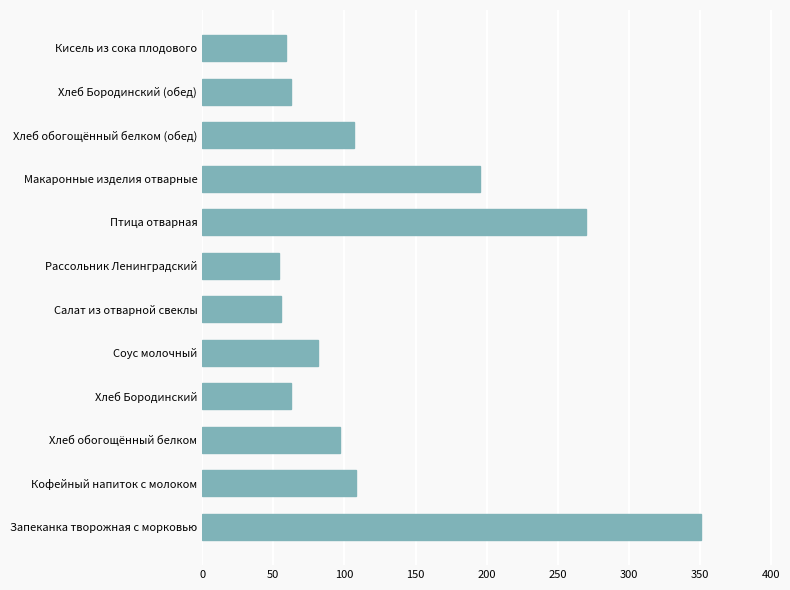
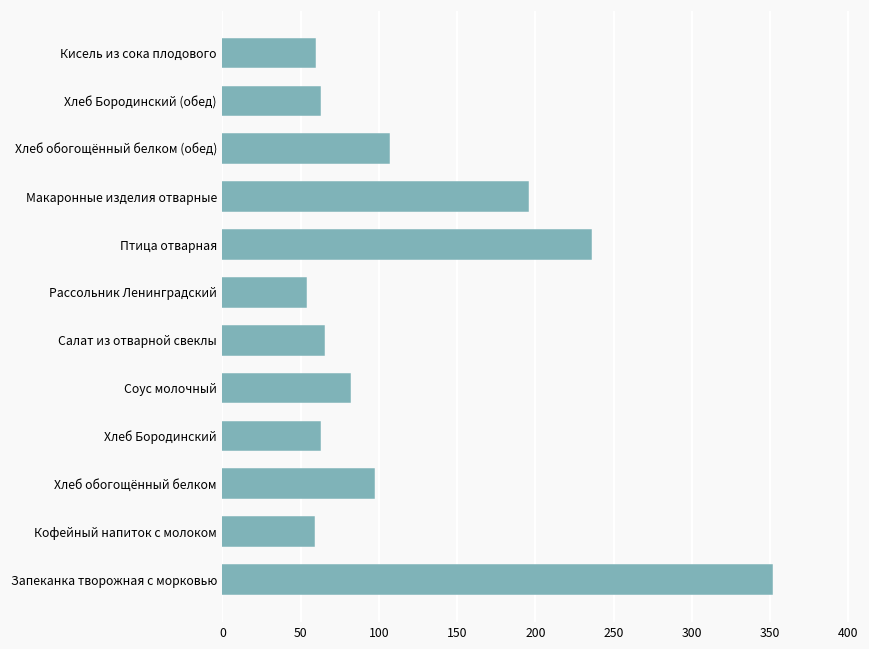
  {
    "Кисель из сока плодового": 59,
    "Хлеб Бородинский (обед)": 62,
    "Хлеб обогощённый белком (обед)": 107,
    "Макаронные изделия отварные": 195,
-   "Птица отварная": 270,
+   "Птица отварная": 236,
    "Рассольник Ленинградский": 54,
-   "Салат из отварной свеклы": 56,
+   "Салат из отварной свеклы": 65,
    "Соус молочный": 81,
    "Хлеб Бородинский": 62,
    "Хлеб обогощённый белком": 97,
-   "Кофейный напиток с молоком": 108,
+   "Кофейный напиток с молоком": 59,
    "Запеканка творожная с морковью": 351
  }
